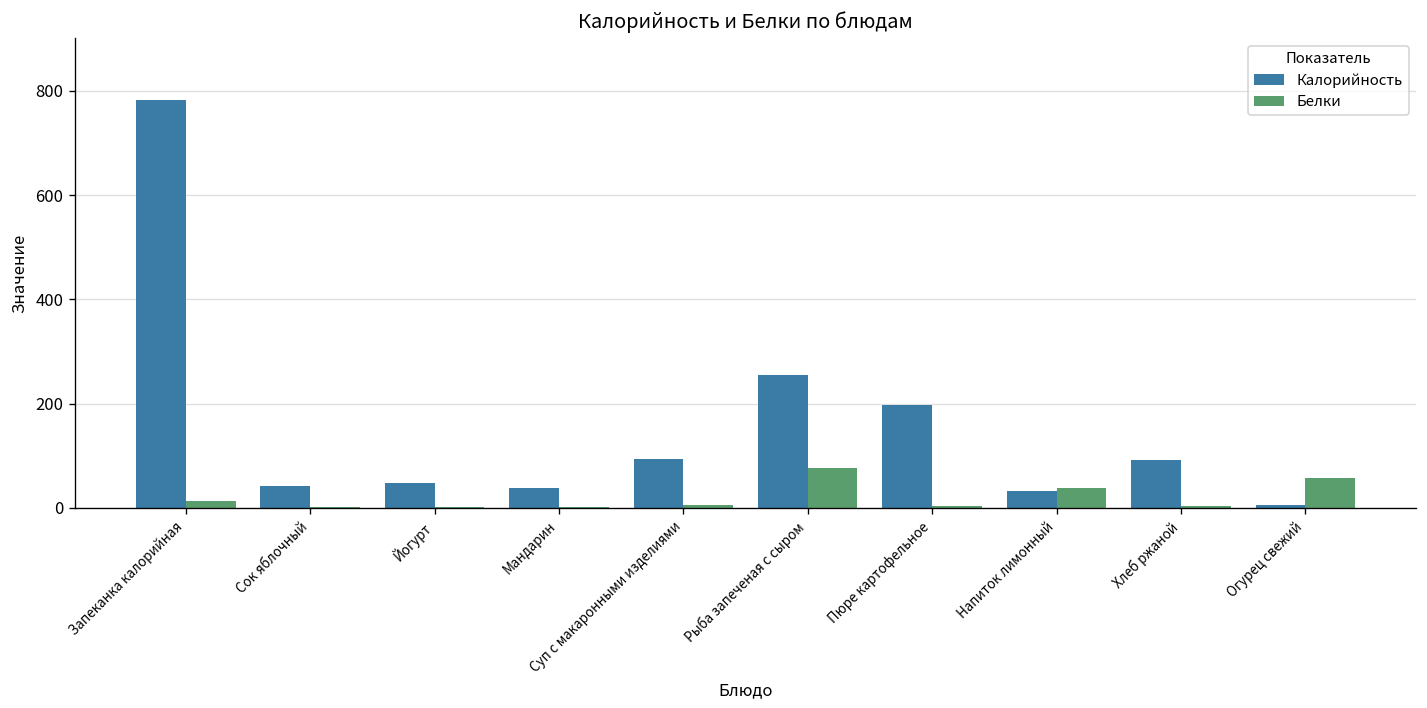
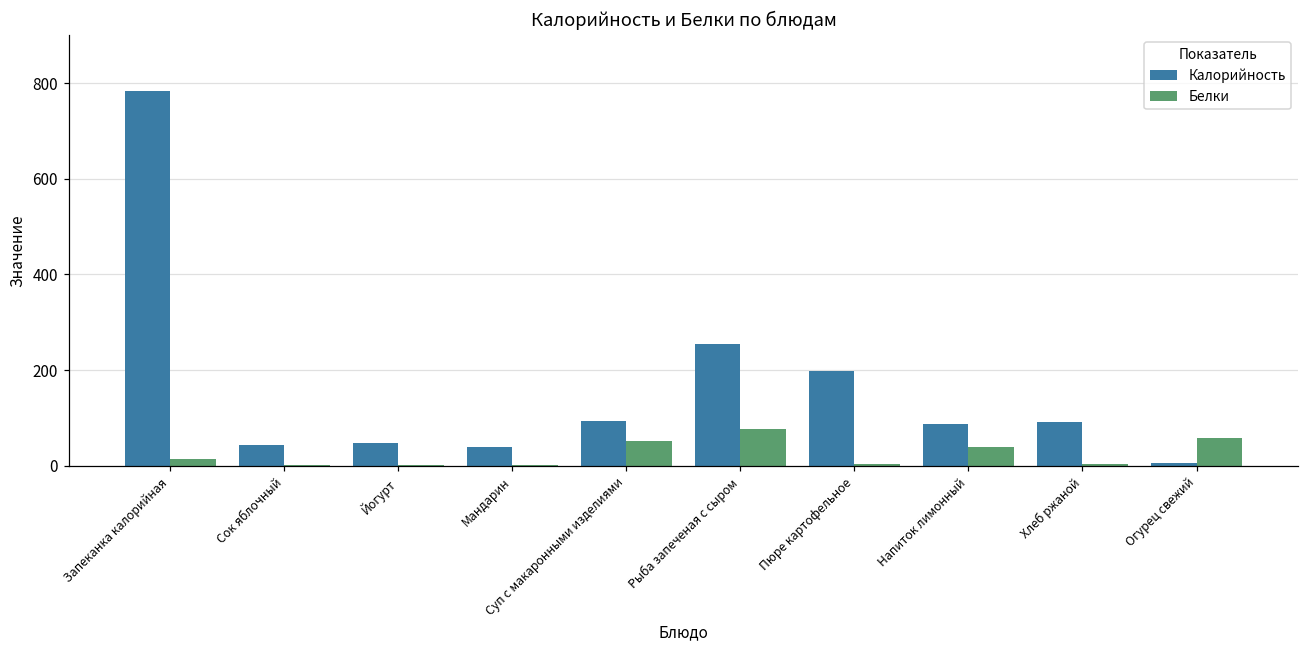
  {
    "Калорийность": {
      "Запеканка калорийная": 780,
      "Сок яблочный": 40,
      "Йогурт": 50,
      "Мандарин": 40,
      "Суп с макаронными изделиями": 90,
      "Рыба запеченая с сыром": 260,
      "Пюре картофельное": 200,
-     "Напиток лимонный": 30,
+     "Напиток лимонный": 90,
      "Хлеб ржаной": 90,
      "Огурец свежий": 10
    },
    "Белки": {
      "Запеканка калорийная": 10,
-     "Суп с макаронными изделиями": 10,
+     "Суп с макаронными изделиями": 50,
      "Рыба запеченая с сыром": 80,
      "Напиток лимонный": 40,
      "Огурец свежий": 60
    }
  }
